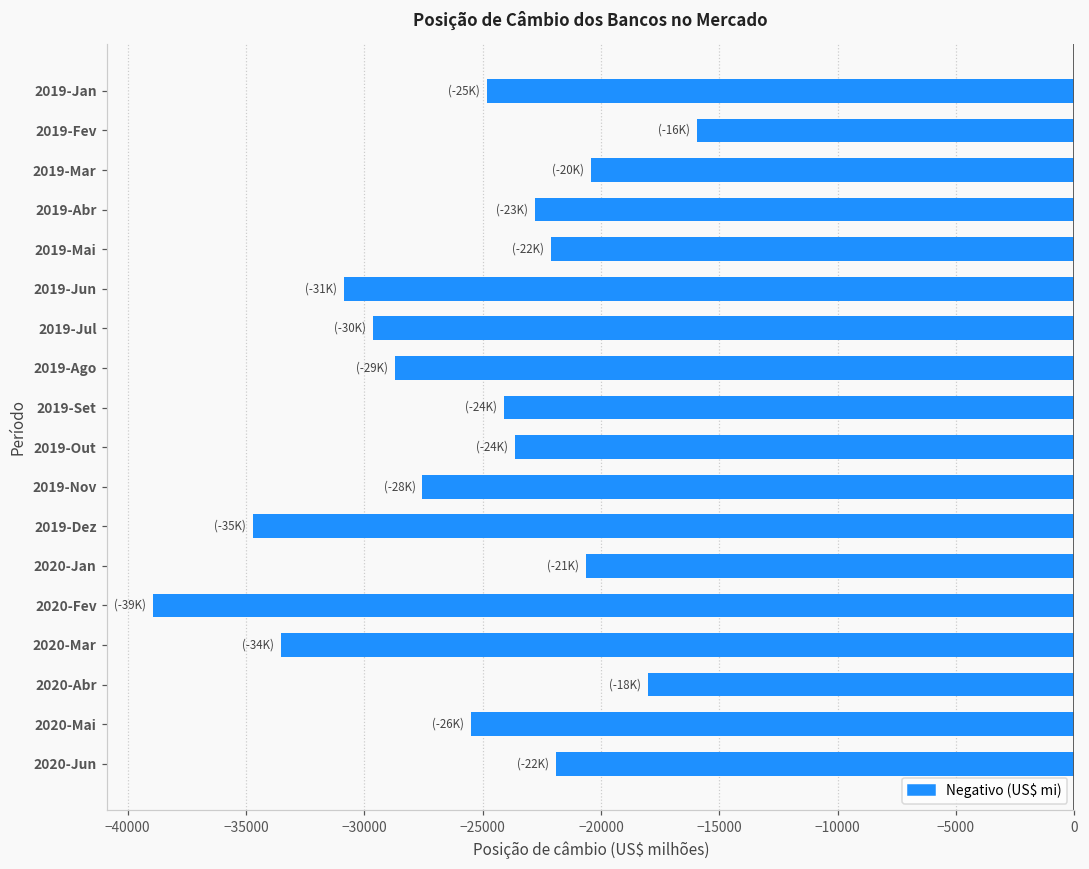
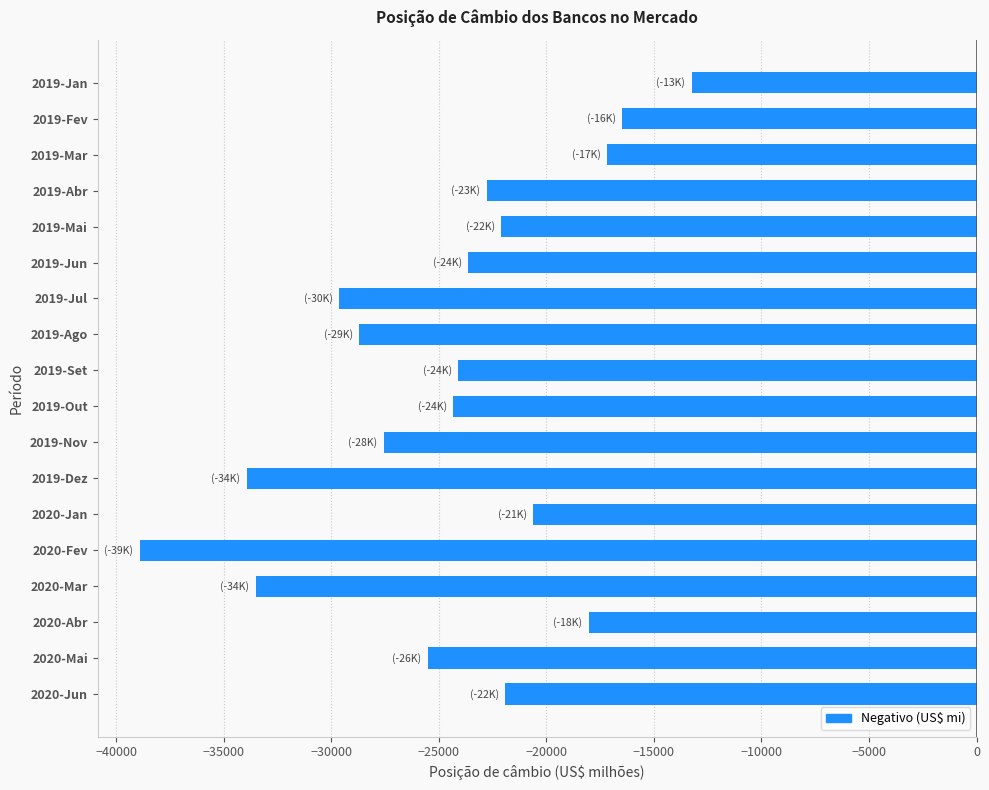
  {
-   "2019-Jan": "(-25K)",
-   "2019-Fev": "-16000",
-   "2019-Mar": "(-20K)",
+   "2019-Jan": "(-13K)",
+   "2019-Fev": "-16500",
+   "2019-Mar": "(-17K)",
    "2019-Abr": "(-23K)",
    "2019-Mai": "(-22K)",
-   "2019-Jun": "(-31K)",
+   "2019-Jun": "(-24K)",
    "2019-Jul": "(-30K)",
    "2019-Ago": "(-29K)",
    "2019-Set": "(-24K)",
-   "2019-Out": "-23600",
+   "2019-Out": "-24300",
    "2019-Nov": "(-28K)",
-   "2019-Dez": "(-35K)",
+   "2019-Dez": "(-34K)",
    "2020-Jan": "(-21K)",
    "2020-Fev": "(-39K)",
    "2020-Mar": "(-34K)",
    "2020-Abr": "(-18K)",
    "2020-Mai": "(-26K)",
    "2020-Jun": "(-22K)"
  }
